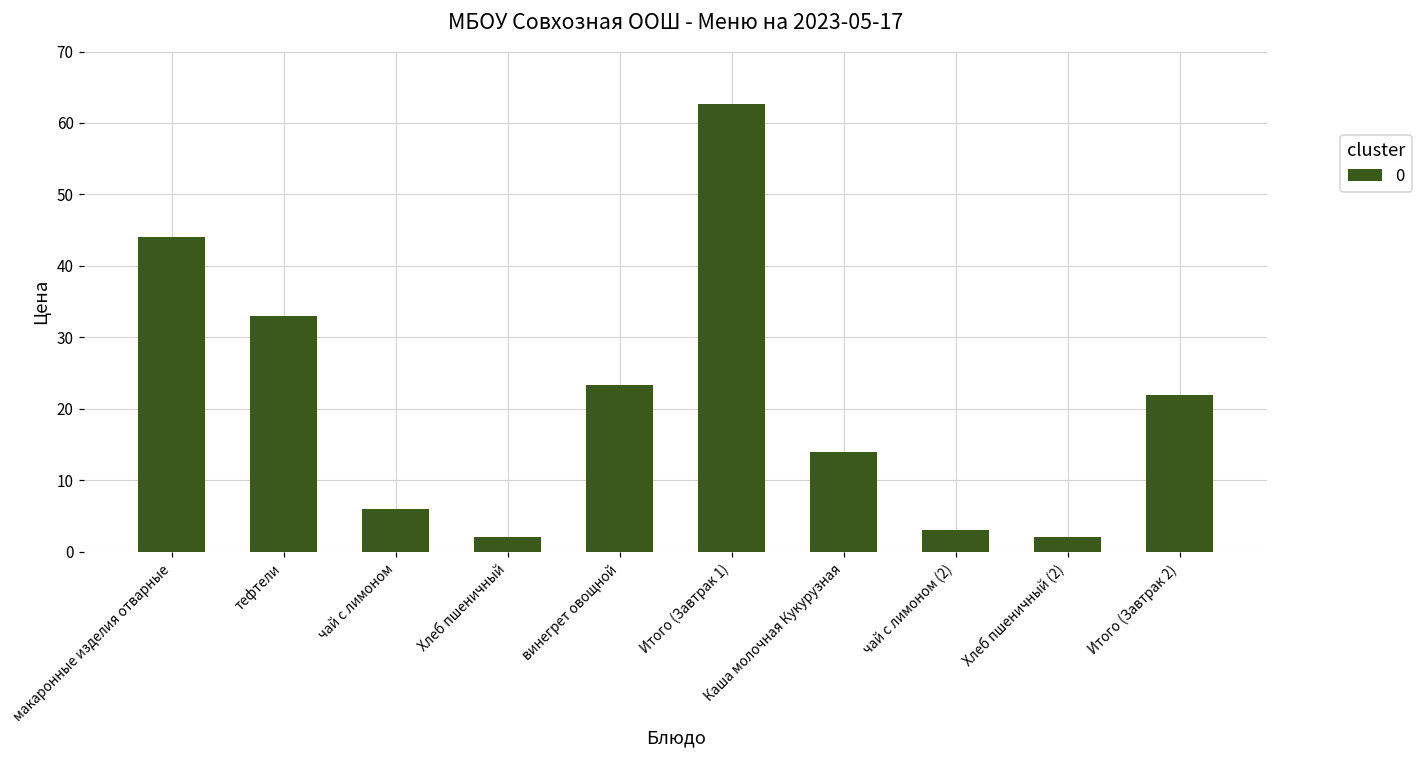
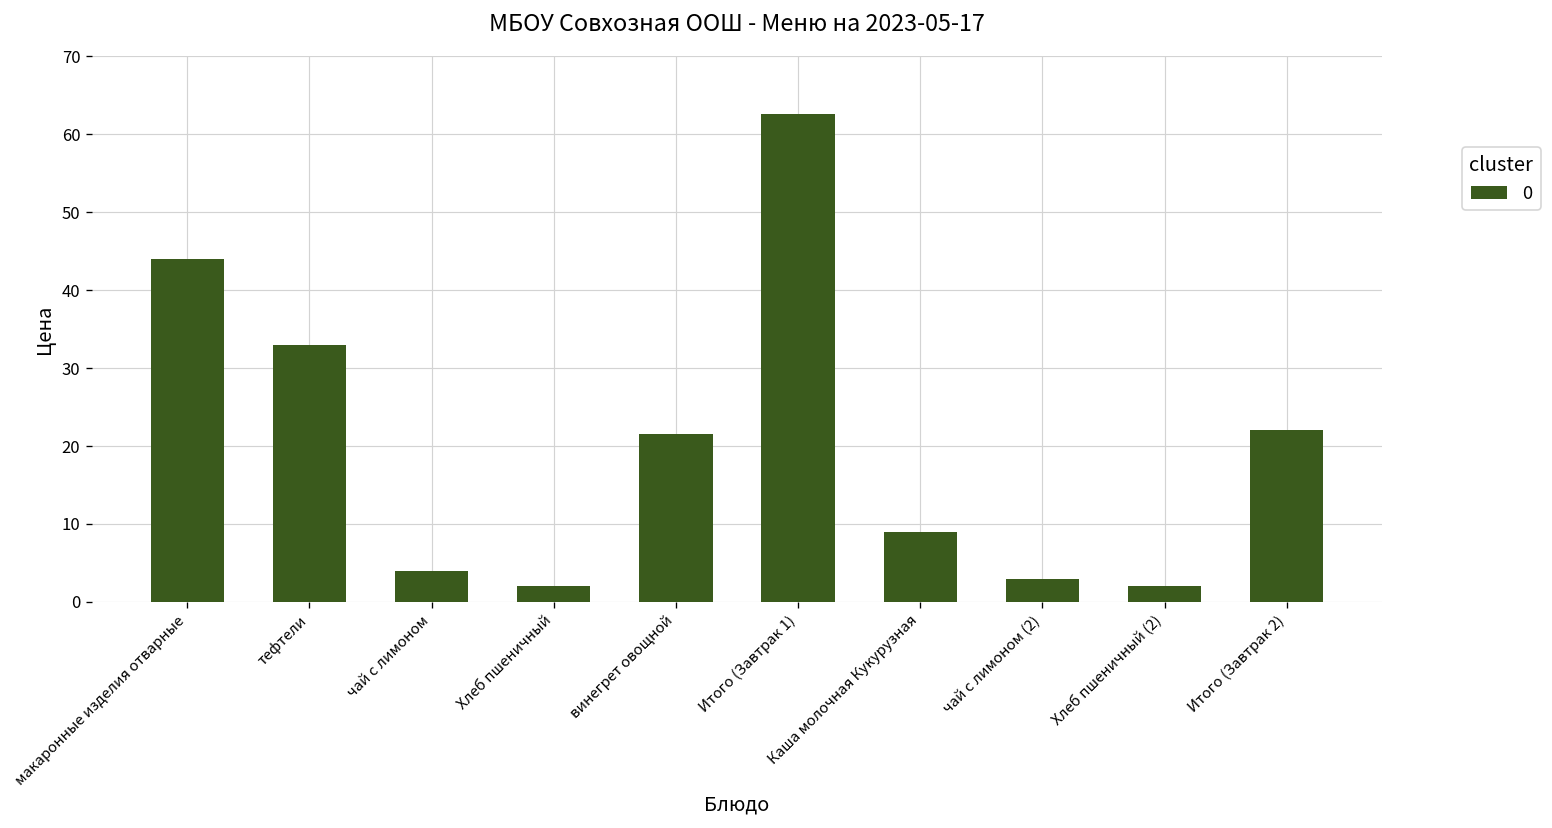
  {
    "макаронные изделия отварные": 44,
    "тефтели": 33,
-   "чай с лимоном": 6,
+   "чай с лимоном": 4,
    "Хлеб пшеничный": 2,
-   "винегрет овощной": 23,
+   "винегрет овощной": 22,
    "Итого (Завтрак 1)": 63,
-   "Каша молочная Кукурузная": 14,
+   "Каша молочная Кукурузная": 9,
    "чай с лимоном (2)": 3,
    "Хлеб пшеничный (2)": 2,
    "Итого (Завтрак 2)": 22
  }
